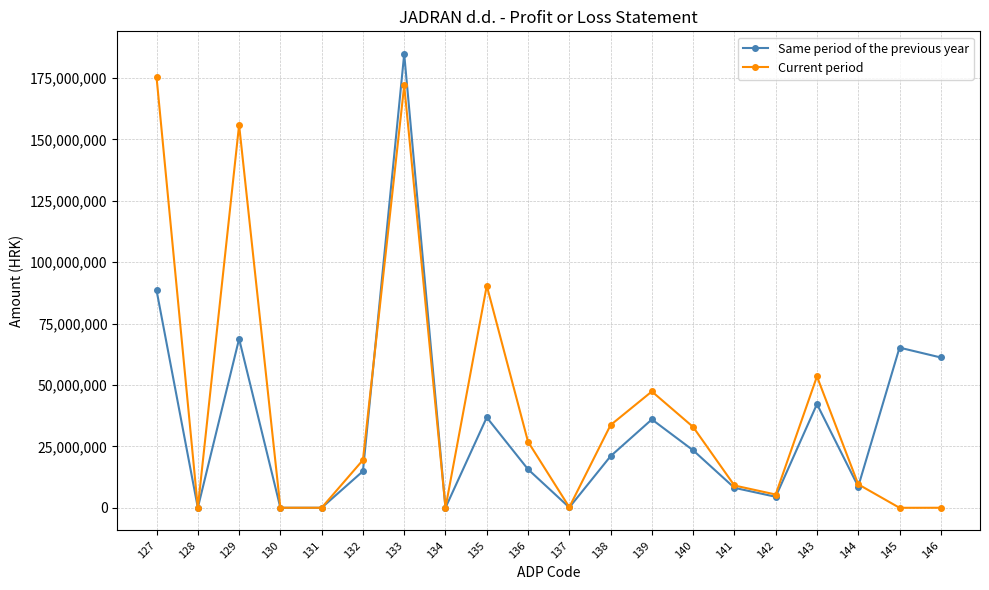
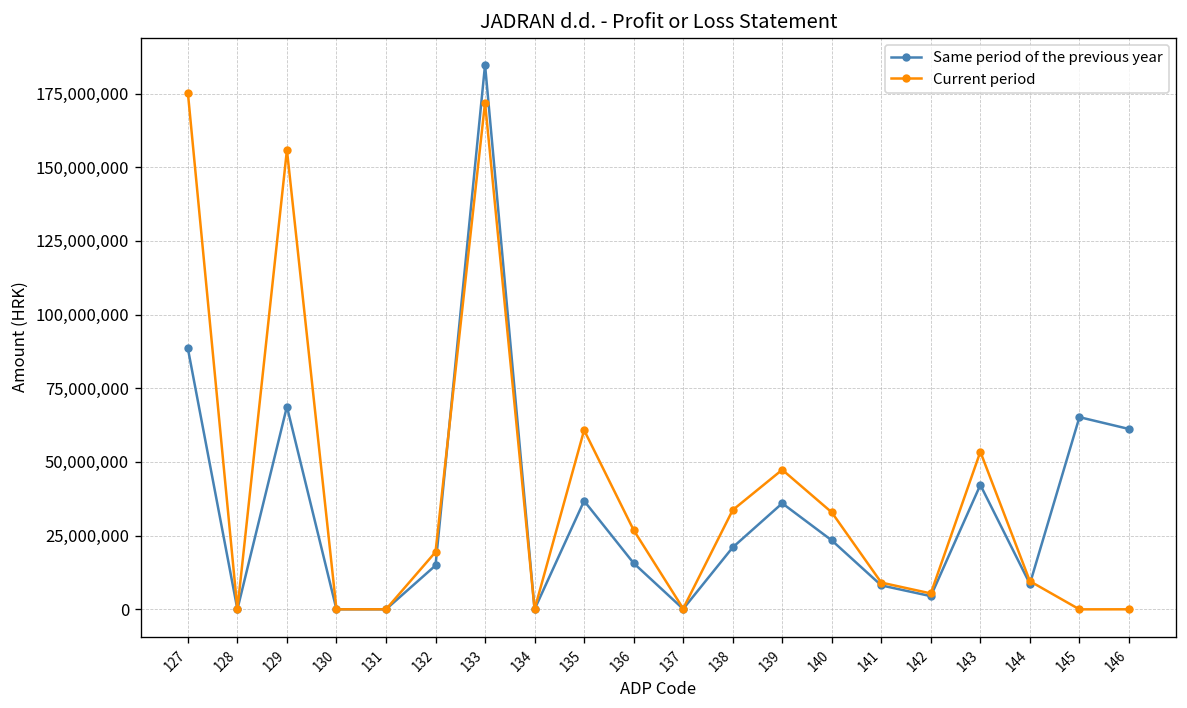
  {
    "Same period of the previous year": {
      "127": "89,000,000",
      "129": "69,000,000",
      "132": "15,000,000",
      "133": "185,000,000",
      "135": "37,000,000",
      "136": "16,000,000",
      "138": "21,000,000",
      "139": "36,000,000",
      "140": "23,000,000",
      "143": "42,000,000",
      "145": "65,000,000",
      "146": "61,000,000"
    },
    "Current period": {
      "127": "175,000,000",
      "129": "156,000,000",
      "132": "19,000,000",
      "133": "172,000,000",
-     "135": "90,000,000",
+     "135": "61,000,000",
      "136": "27,000,000",
      "138": "34,000,000",
      "139": "47,000,000",
      "140": "33,000,000",
      "143": "53,000,000",
      "145": "0",
      "146": "0"
    }
  }
